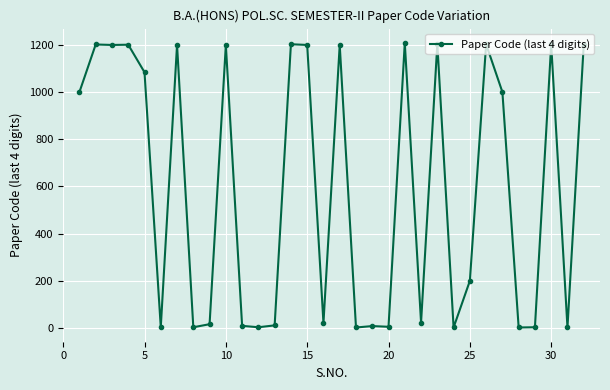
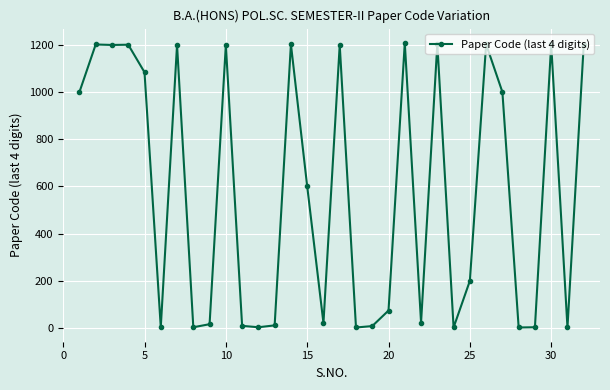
  {
    "5": 1090,
    "10": 1200,
-   "15": 1200,
-   "20": 0,
+   "15": 600,
+   "20": 70,
    "25": 200
  }
